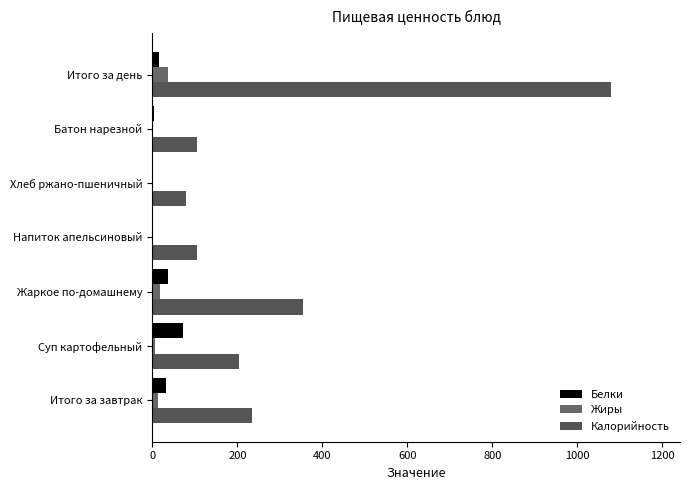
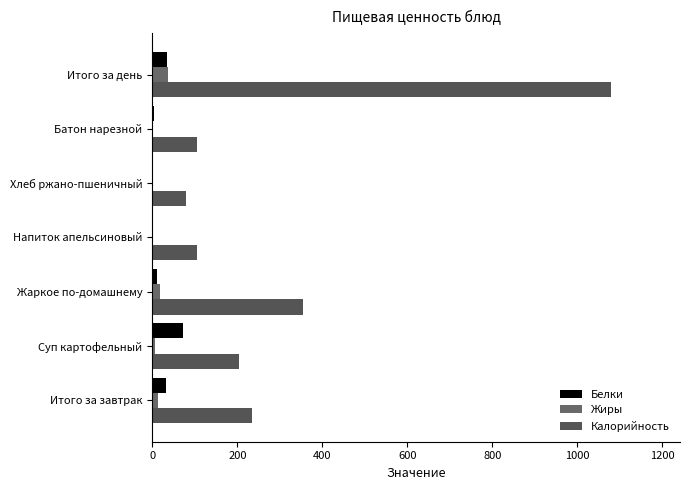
  {
    "Белки": {
-     "Итого за день": 20,
+     "Итого за день": 30,
      "Напиток апельсиновый": 0,
-     "Жаркое по-домашнему": 40,
+     "Жаркое по-домашнему": 10,
      "Суп картофельный": 70,
      "Итого за завтрак": 30
    }
  }
